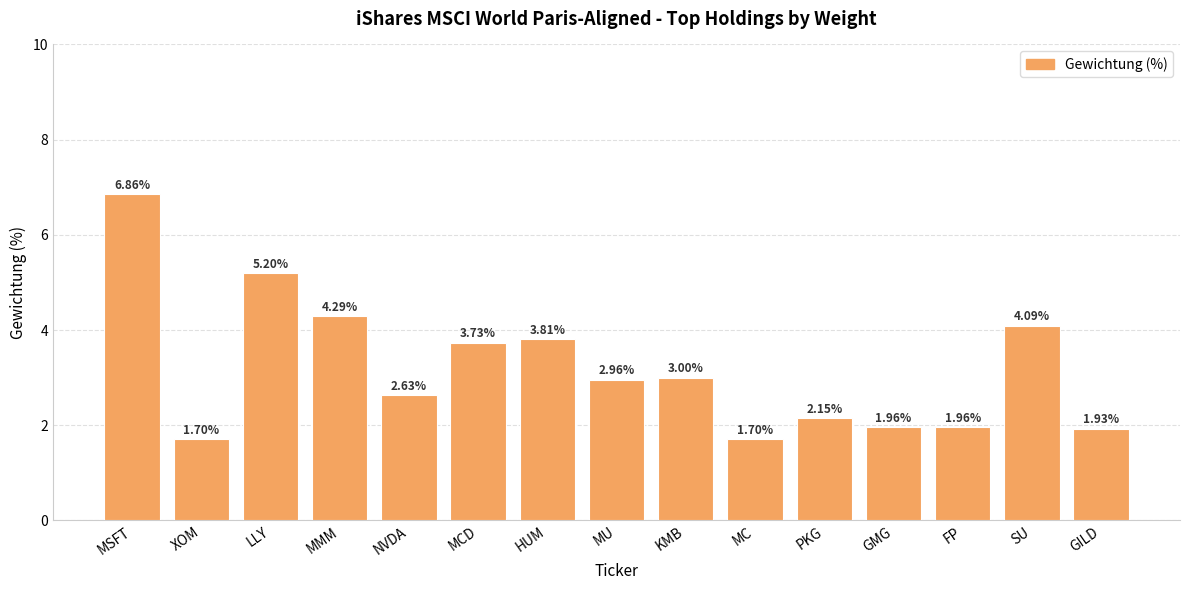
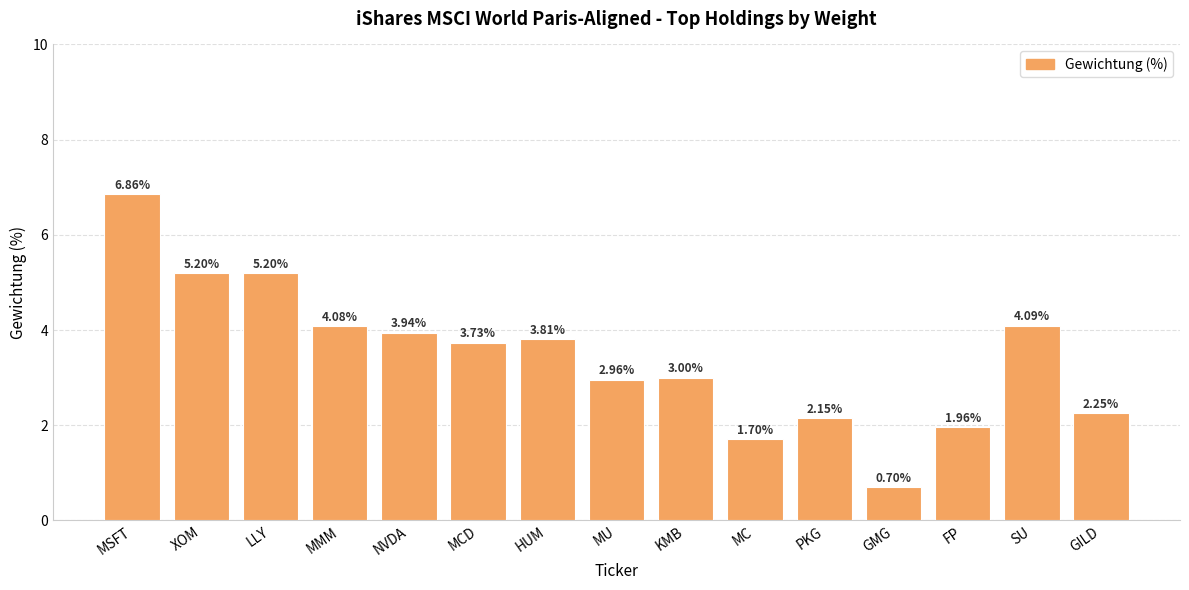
  {
    "MSFT": "6.86%",
-   "XOM": "1.70%",
+   "XOM": "5.20%",
    "LLY": "5.20%",
-   "MMM": "4.29%",
-   "NVDA": "2.63%",
+   "MMM": "4.08%",
+   "NVDA": "3.94%",
    "MCD": "3.73%",
    "HUM": "3.81%",
    "MU": "2.96%",
    "KMB": "3.00%",
    "MC": "1.70%",
    "PKG": "2.15%",
-   "GMG": "1.96%",
+   "GMG": "0.70%",
    "FP": "1.96%",
    "SU": "4.09%",
-   "GILD": "1.93%"
+   "GILD": "2.25%"
  }
